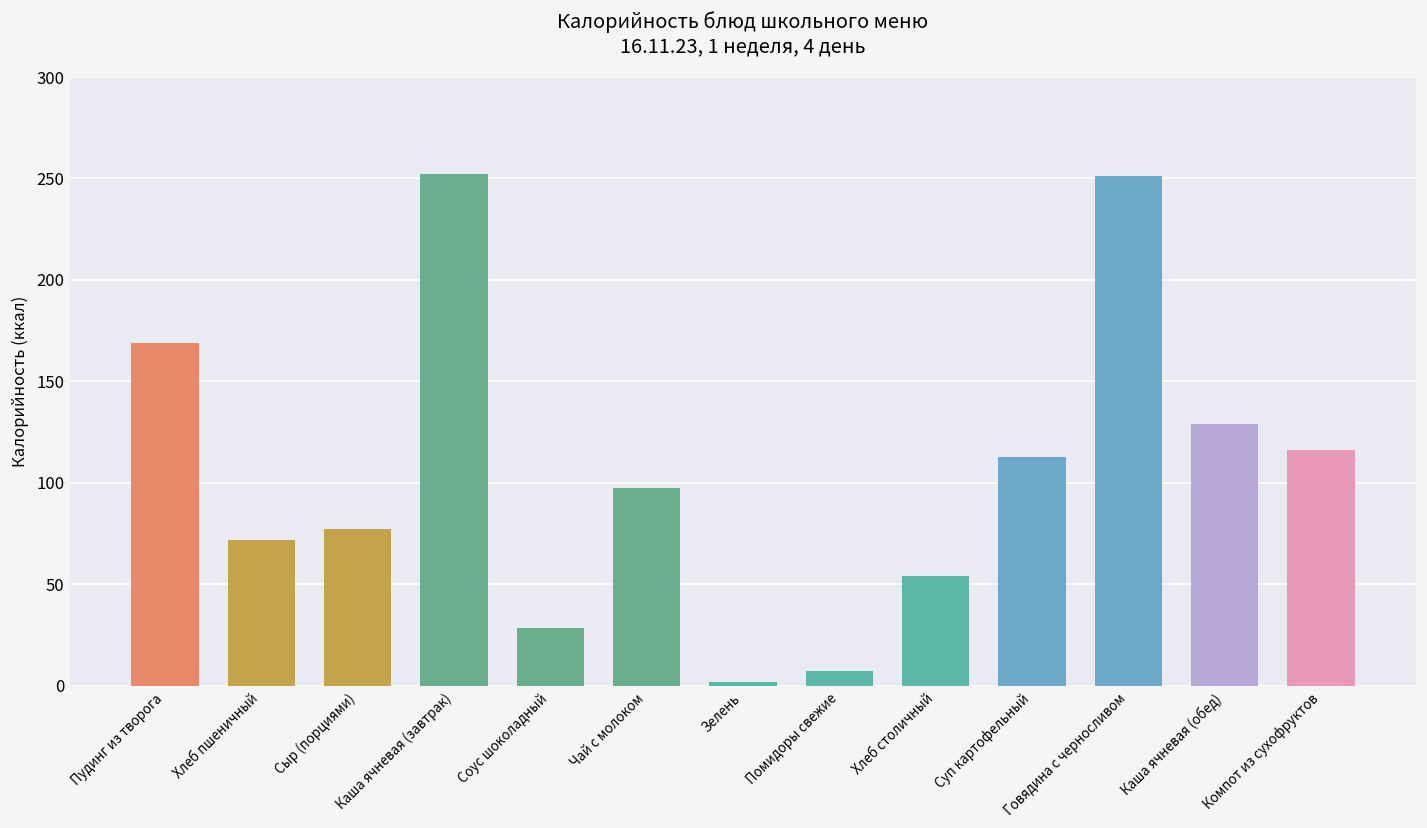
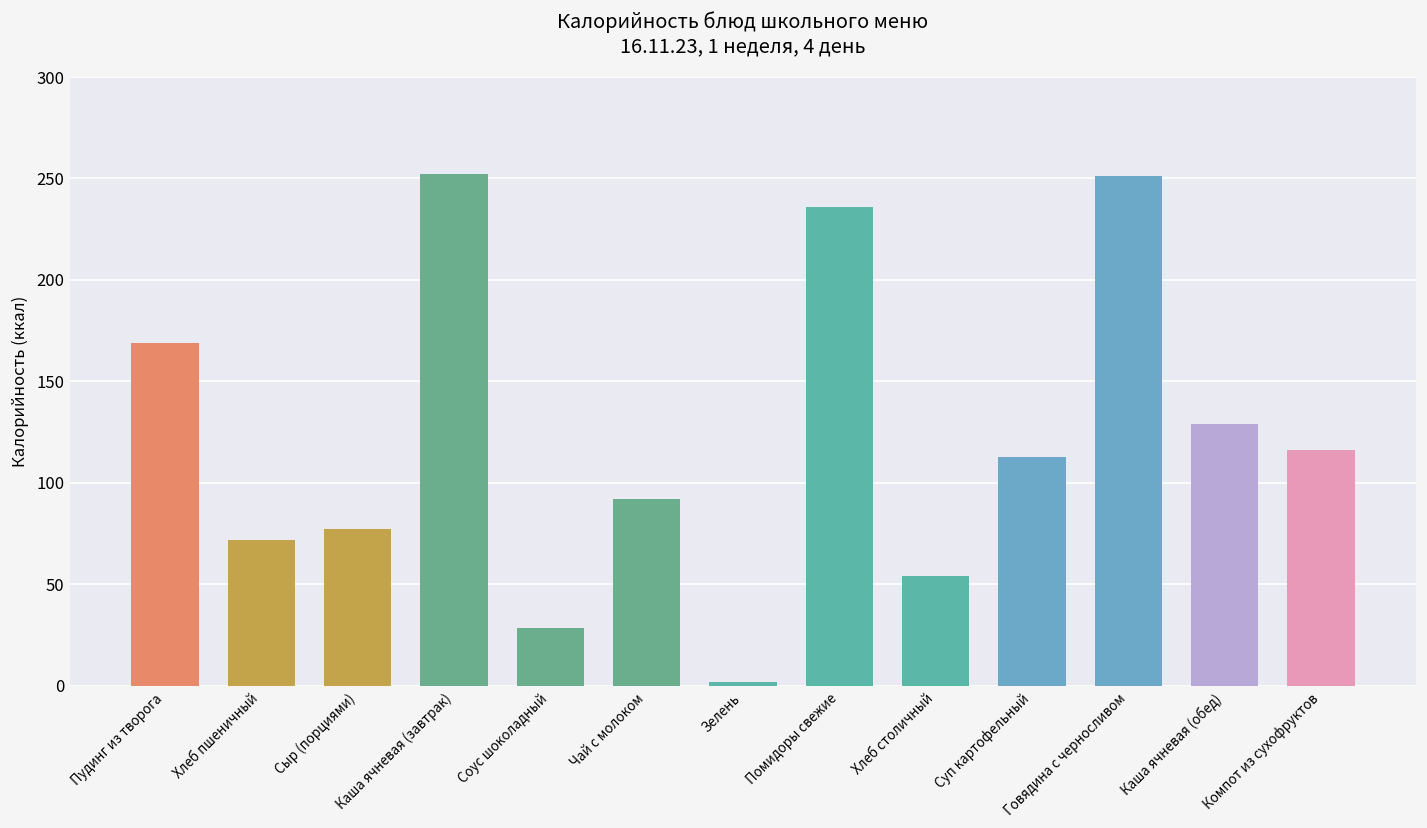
  {
    "Пудинг из творога": 169,
    "Хлеб пшеничный": 72,
    "Сыр (порциями)": 77,
    "Каша ячневая (завтрак)": 252,
    "Соус шоколадный": 28,
-   "Чай с молоком": 98,
+   "Чай с молоком": 92,
    "Зелень": 2,
-   "Помидоры свежие": 7,
+   "Помидоры свежие": 236,
    "Хлеб столичный": 54,
    "Суп картофельный": 113,
    "Говядина с черносливом": 251,
    "Каша ячневая (обед)": 129,
    "Компот из сухофруктов": 116
  }
